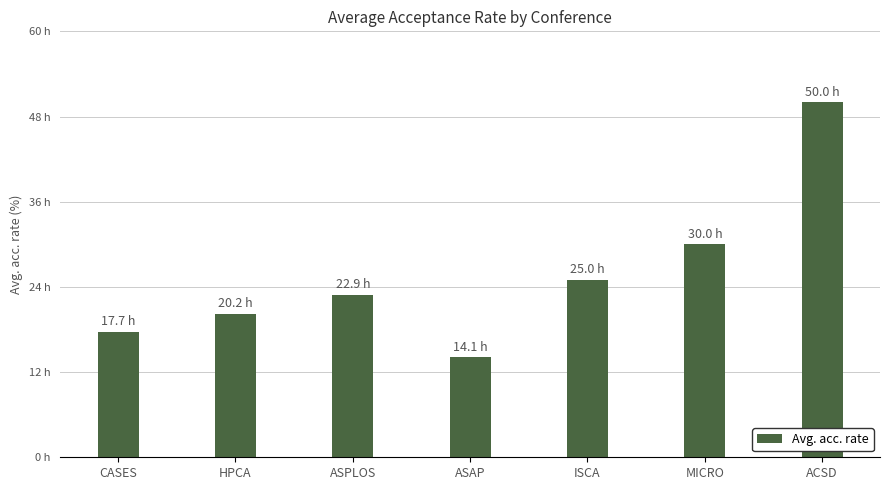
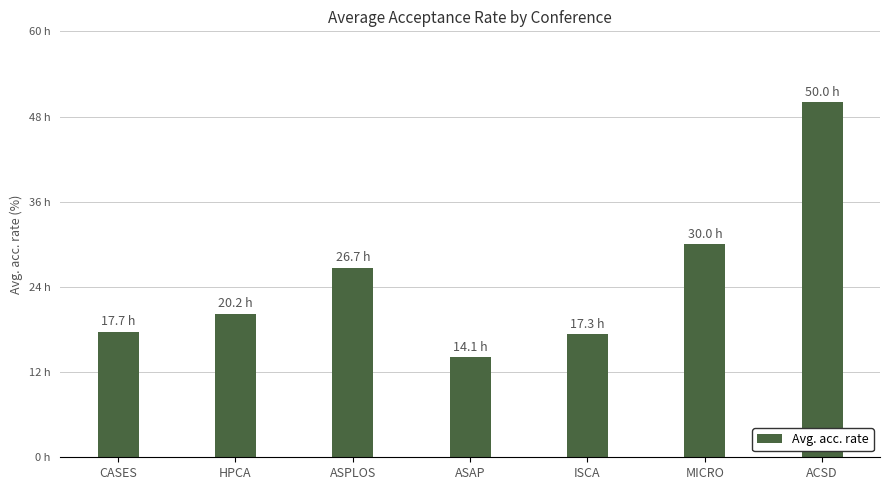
  {
    "CASES": 17.7,
    "HPCA": 20.2,
-   "ASPLOS": 22.9,
+   "ASPLOS": 26.7,
    "ASAP": 14.1,
-   "ISCA": 25.0,
+   "ISCA": 17.3,
    "MICRO": 30.0,
    "ACSD": 50.0
  }
